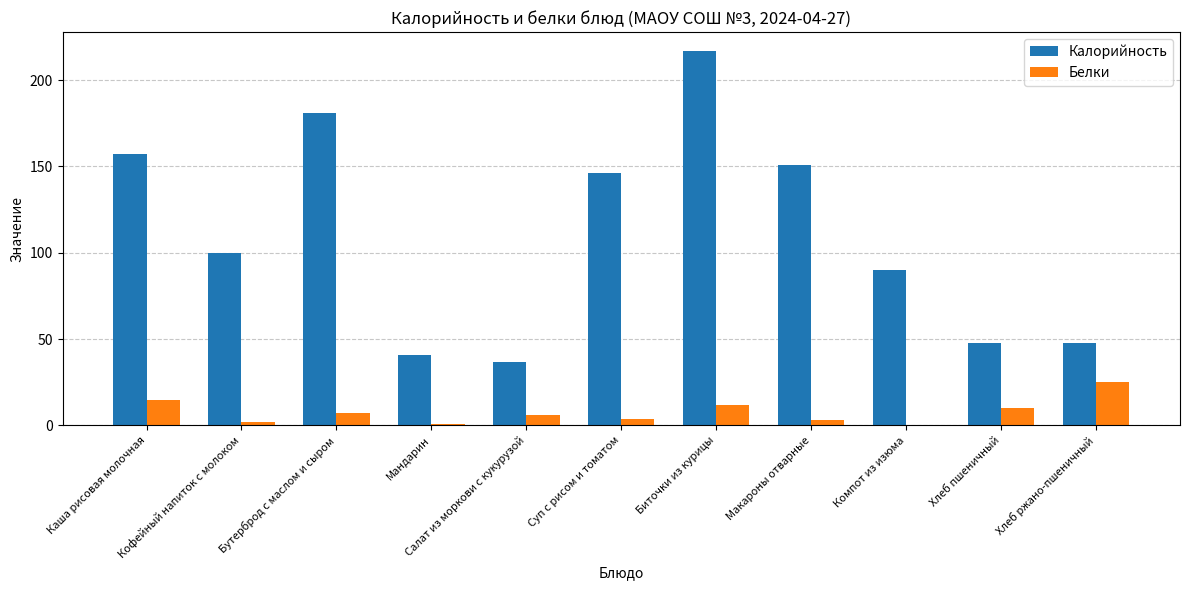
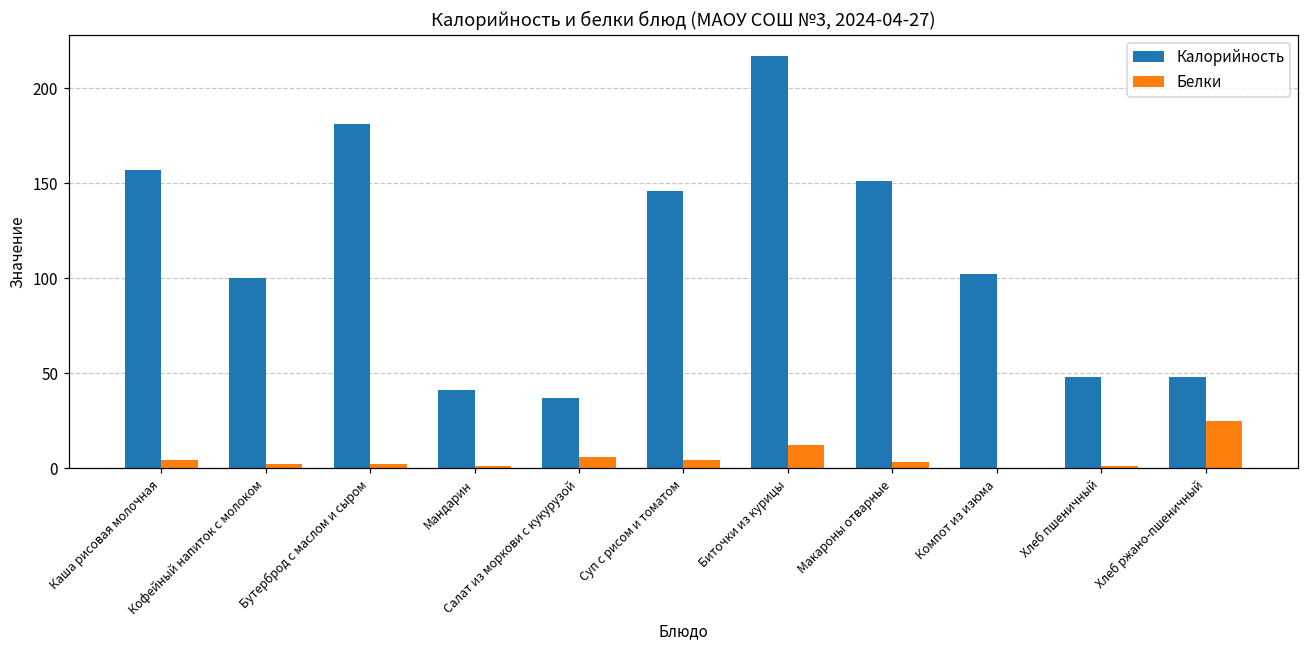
  {
    "Калорийность": {
      "Каша рисовая молочная": 157,
      "Кофейный напиток с молоком": 100,
      "Бутерброд с маслом и сыром": 181,
      "Мандарин": 41,
      "Салат из моркови с кукурузой": 37,
      "Суп с рисом и томатом": 146,
      "Биточки из курицы": 217,
      "Макароны отварные": 151,
-     "Компот из изюма": 90,
+     "Компот из изюма": 102,
      "Хлеб пшеничный": 48,
      "Хлеб ржано-пшеничный": 48
    },
    "Белки": {
-     "Каша рисовая молочная": 15,
+     "Каша рисовая молочная": 4,
      "Кофейный напиток с молоком": 2,
-     "Бутерброд с маслом и сыром": 7,
+     "Бутерброд с маслом и сыром": 2,
      "Салат из моркови с кукурузой": 6,
      "Суп с рисом и томатом": 4,
      "Биточки из курицы": 12,
      "Макароны отварные": 3,
      "Компот из изюма": 0,
-     "Хлеб пшеничный": 10,
+     "Хлеб пшеничный": 1,
      "Хлеб ржано-пшеничный": 25
    }
  }
